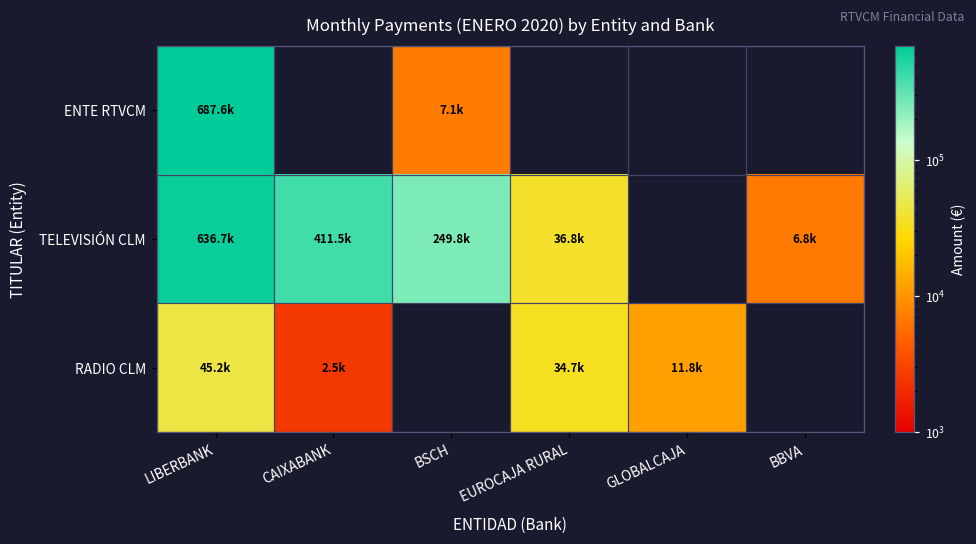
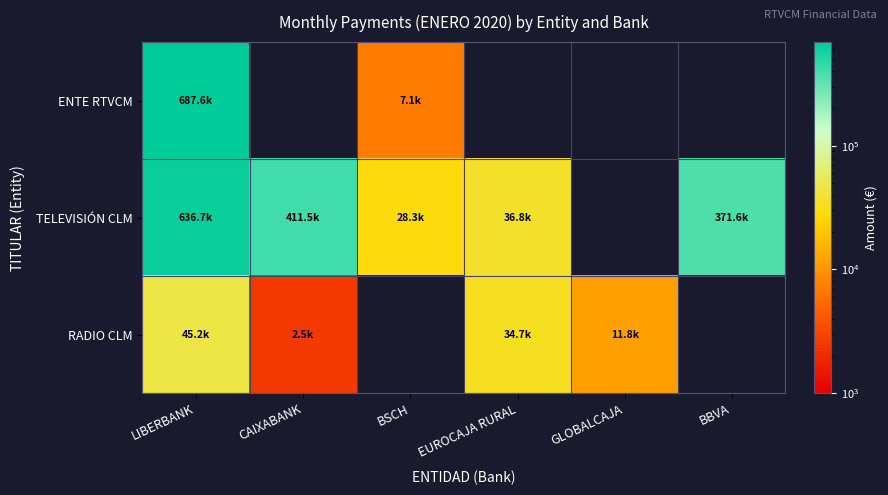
  {
    "ENTE RTVCM": {
      "LIBERBANK": "687.6k",
      "BSCH": "7.1k"
    },
    "TELEVISIÓN CLM": {
      "LIBERBANK": "636.7k",
      "CAIXABANK": "411.5k",
-     "BSCH": "249.8k",
+     "BSCH": "28.3k",
      "EUROCAJA RURAL": "36.8k",
-     "BBVA": "6.8k"
+     "BBVA": "371.6k"
    },
    "RADIO CLM": {
      "LIBERBANK": "45.2k",
      "CAIXABANK": "2.5k",
      "EUROCAJA RURAL": "34.7k",
      "GLOBALCAJA": "11.8k"
    }
  }
